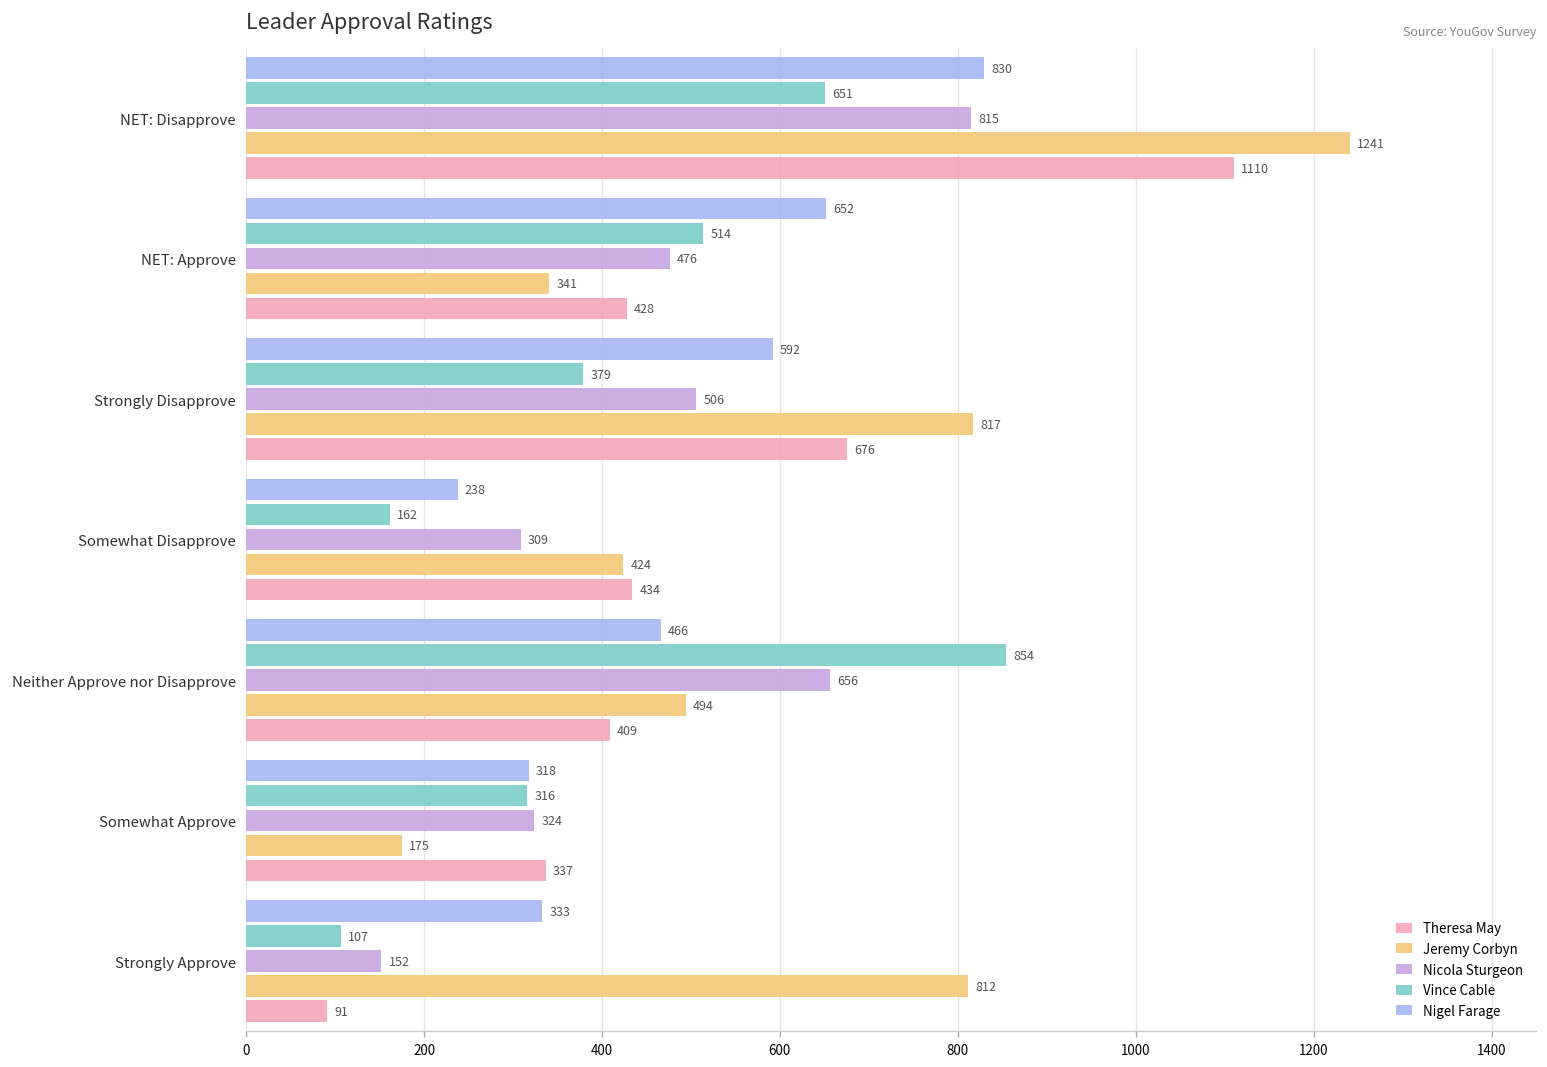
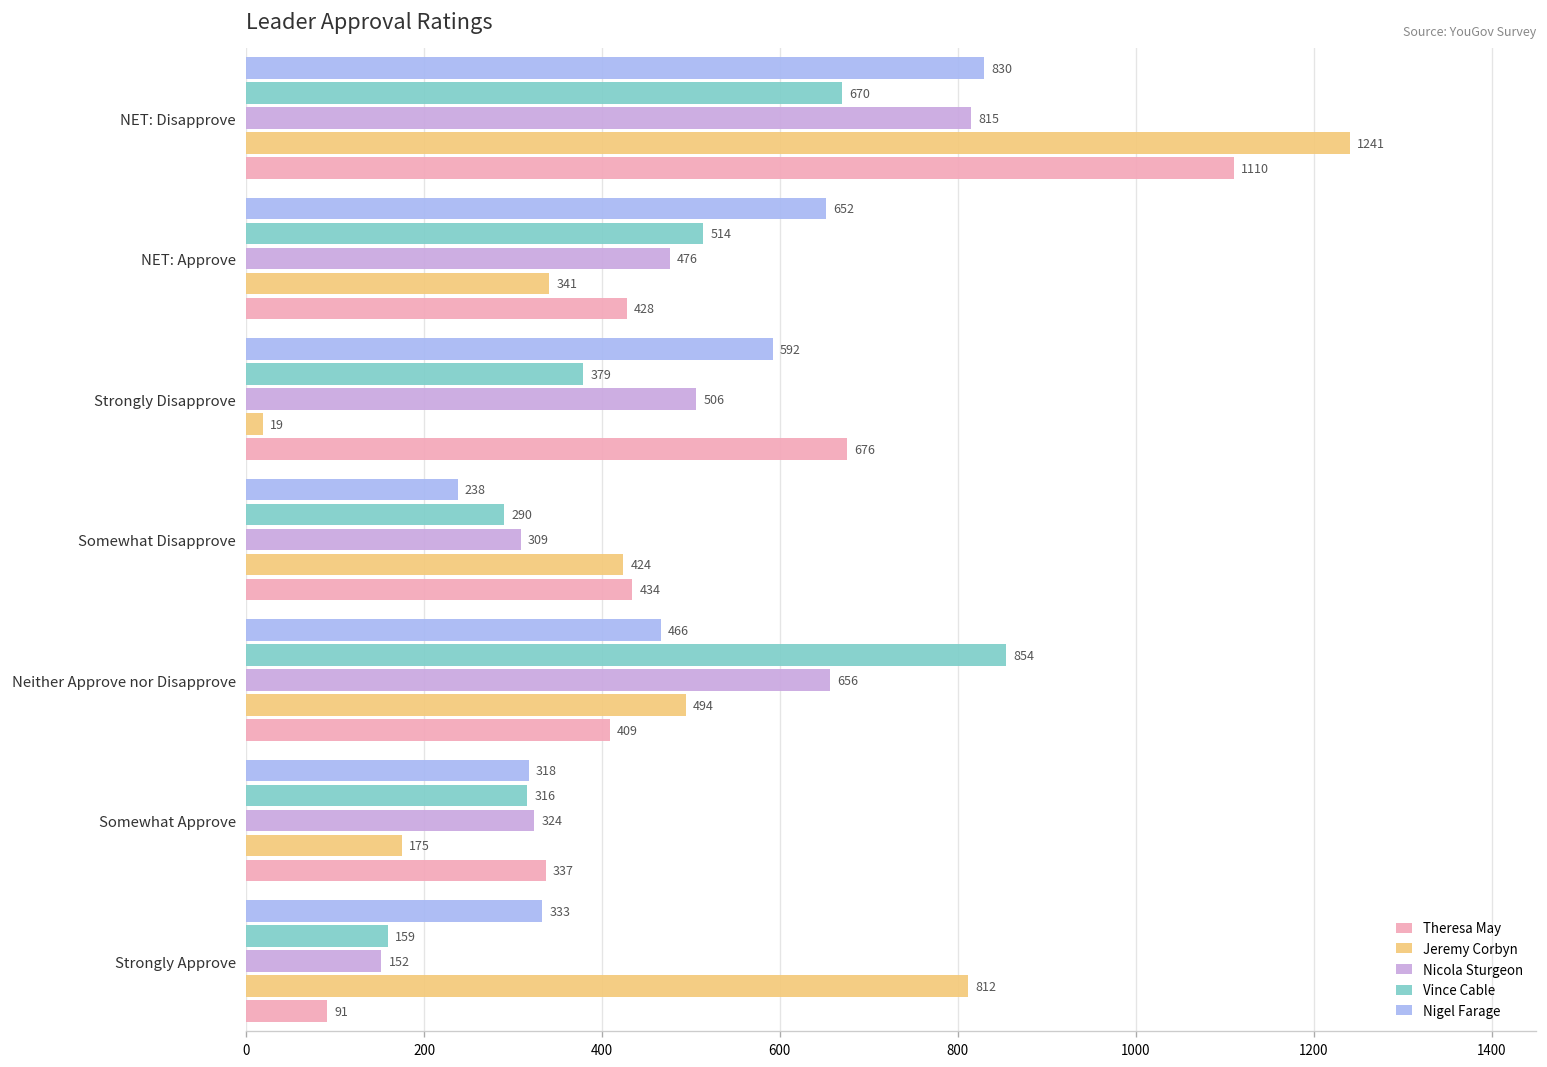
  {
    "Jeremy Corbyn": {
      "NET: Disapprove": 1241,
      "NET: Approve": 341,
-     "Strongly Disapprove": 817,
+     "Strongly Disapprove": 19,
      "Somewhat Disapprove": 424,
      "Neither Approve nor Disapprove": 494,
      "Somewhat Approve": 175,
      "Strongly Approve": 812
    },
    "Vince Cable": {
-     "NET: Disapprove": 651,
+     "NET: Disapprove": 670,
      "NET: Approve": 514,
      "Strongly Disapprove": 379,
-     "Somewhat Disapprove": 162,
+     "Somewhat Disapprove": 290,
      "Neither Approve nor Disapprove": 854,
      "Somewhat Approve": 316,
-     "Strongly Approve": 107
+     "Strongly Approve": 159
    }
  }
